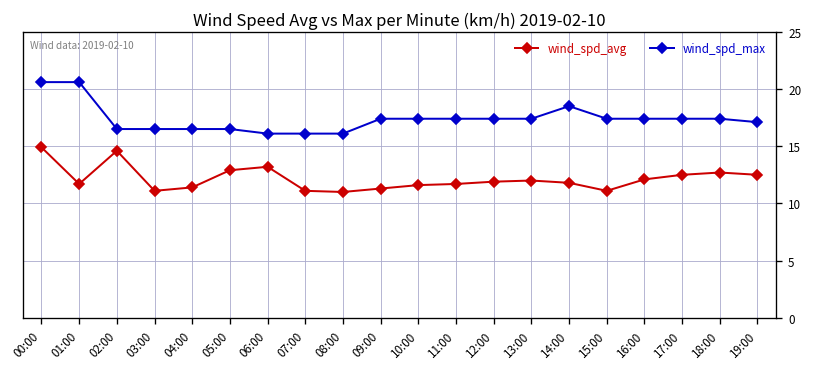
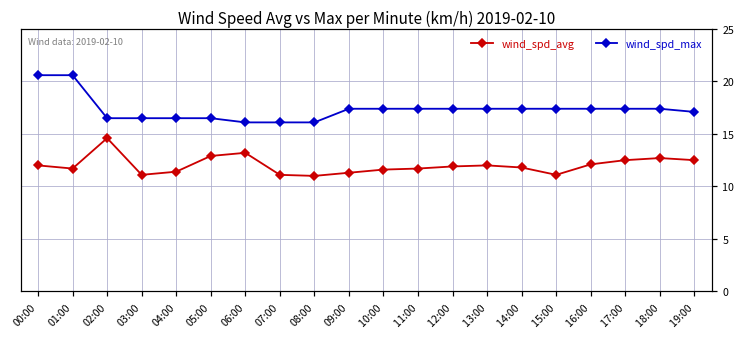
  {
    "wind_spd_avg": {
-     "00:00": 15,
+     "00:00": 12,
      "01:00": 12,
      "02:00": 15,
      "03:00": 11,
      "04:00": 11,
      "05:00": 13,
      "06:00": 13,
      "07:00": 11,
      "08:00": 11,
      "09:00": 11,
      "10:00": 12,
      "11:00": 12,
      "12:00": 12,
      "13:00": 12,
      "14:00": 12,
      "15:00": 11,
      "16:00": 12,
      "17:00": 13,
      "18:00": 13,
      "19:00": 13
    },
    "wind_spd_max": {
      "00:00": 21,
      "01:00": 21,
      "02:00": 17,
      "03:00": 17,
      "04:00": 17,
      "05:00": 17,
      "06:00": 16,
      "07:00": 16,
      "08:00": 16,
      "09:00": 17,
      "10:00": 17,
      "11:00": 17,
      "12:00": 17,
      "13:00": 17,
-     "14:00": 19,
+     "14:00": 17,
      "15:00": 17,
      "16:00": 17,
      "17:00": 17,
      "18:00": 17,
      "19:00": 17
    }
  }
